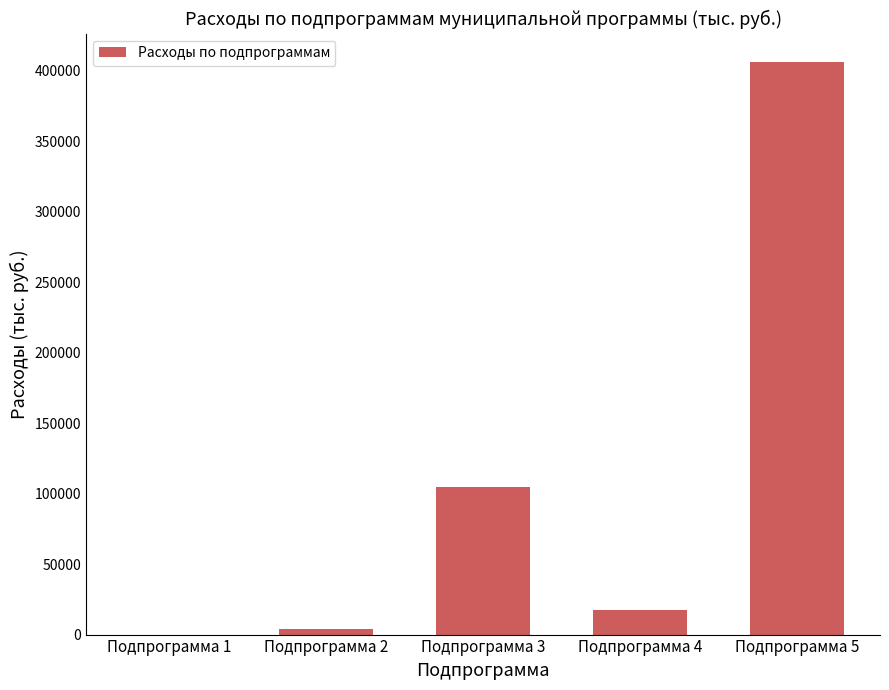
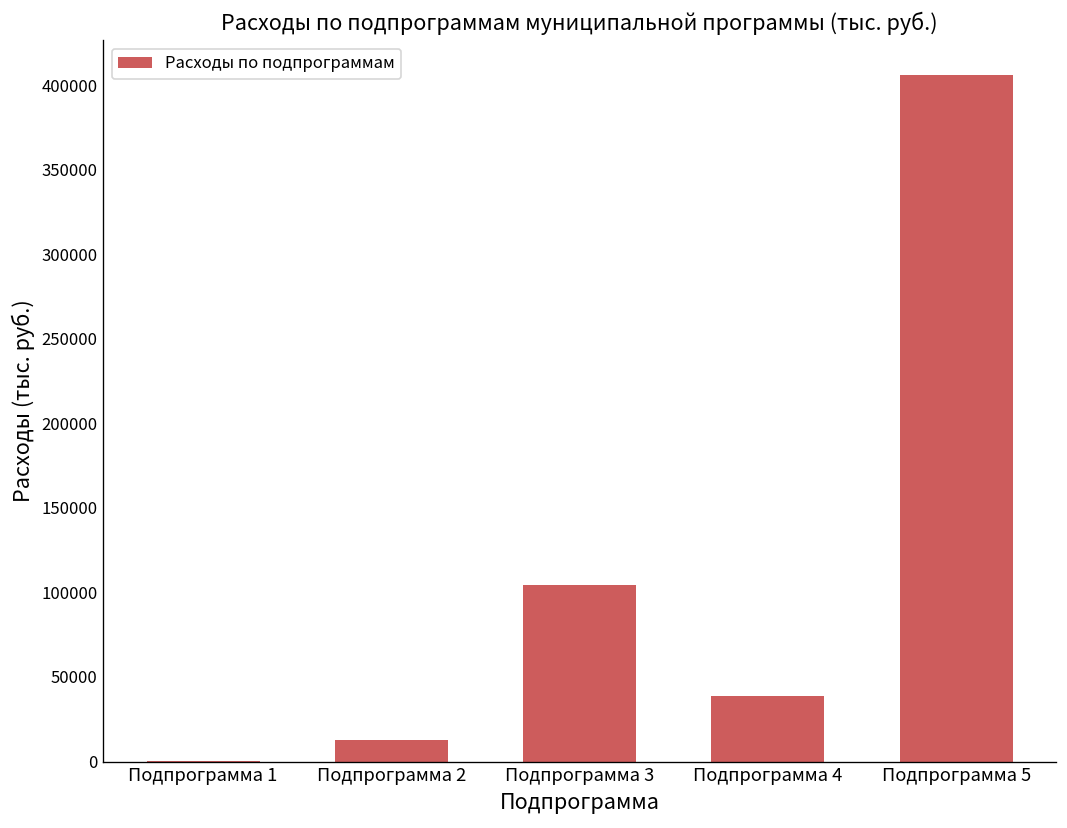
  {
-   "Подпрограмма 2": 4000,
+   "Подпрограмма 2": 13000,
    "Подпрограмма 3": 104000,
-   "Подпрограмма 4": 17000,
+   "Подпрограмма 4": 39000,
    "Подпрограмма 5": 406000
  }
